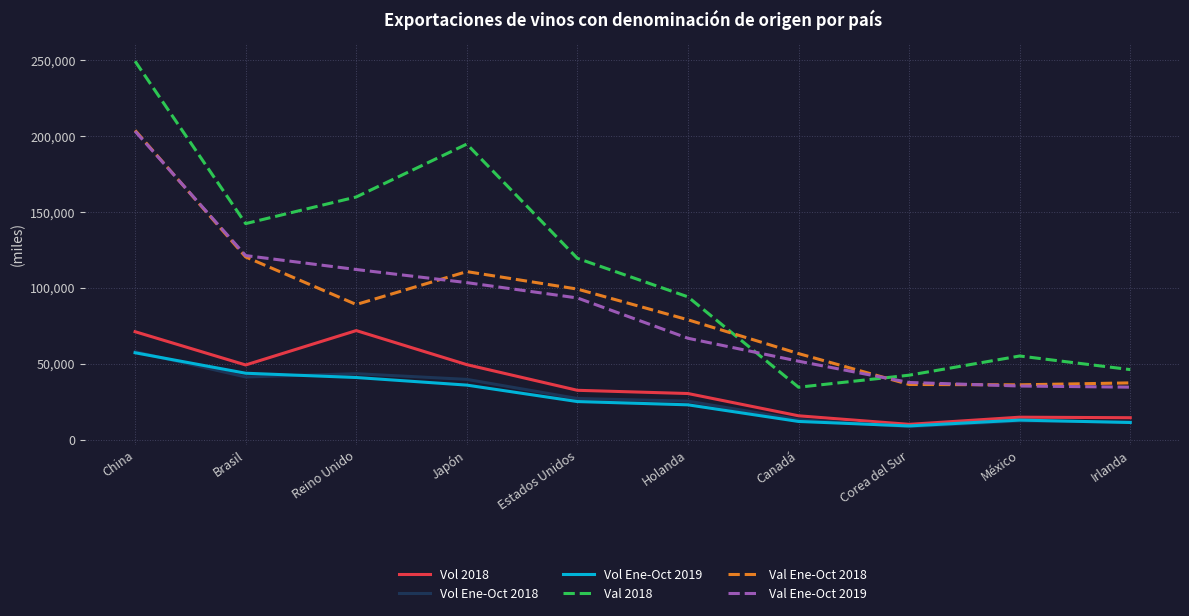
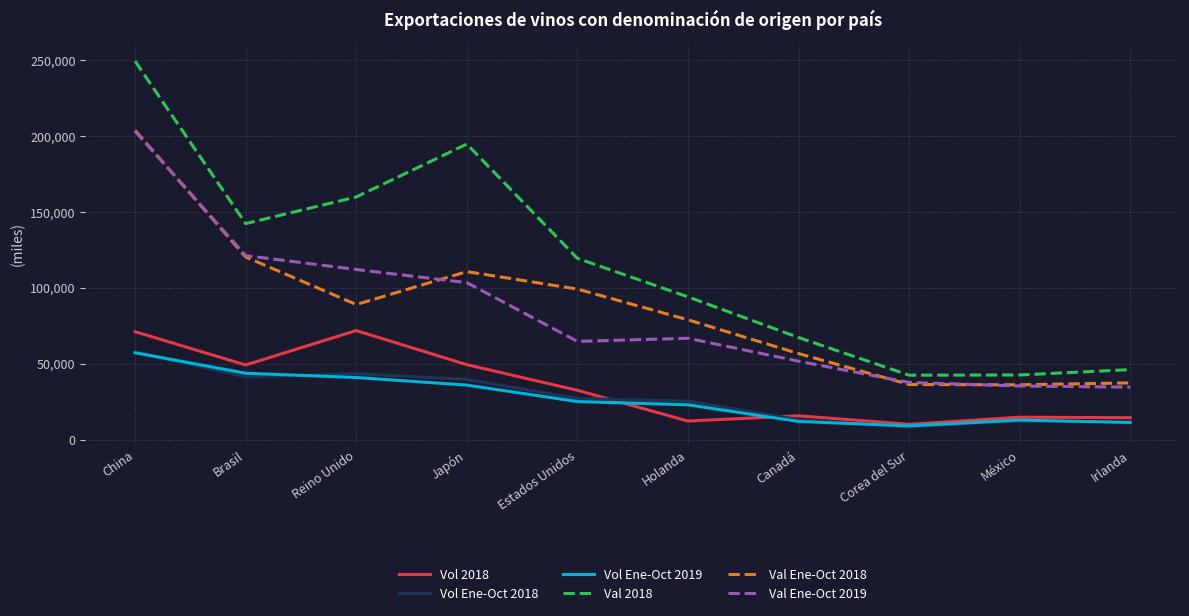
  {
    "Vol 2018": {
      "China": "71,000",
      "Brasil": "49,000",
      "Reino Unido": "72,000",
      "Japón": "49,000",
      "Estados Unidos": "32,000",
-     "Holanda": "30,000",
+     "Holanda": "12,000",
      "Canadá": "16,000",
      "México": "15,000",
      "Irlanda": "14,000"
    },
    "Vol Ene-Oct 2018": {
      "Brasil": "41,000",
      "Reino Unido": "43,000",
      "Japón": "40,000",
      "Estados Unidos": "27,000",
      "Holanda": "25,000"
    },
    "Vol Ene-Oct 2019": {
      "Brasil": "44,000",
      "Reino Unido": "41,000",
      "Japón": "36,000",
      "Estados Unidos": "25,000",
      "Holanda": "23,000"
    },
    "Val 2018": {
      "China": "249,000",
      "Brasil": "142,000",
      "Reino Unido": "160,000",
      "Japón": "195,000",
      "Estados Unidos": "120,000",
      "Holanda": "94,000",
-     "Canadá": "35,000",
+     "Canadá": "67,000",
      "Corea del Sur": "42,000",
-     "México": "55,000",
+     "México": "43,000",
      "Irlanda": "46,000"
    },
    "Val Ene-Oct 2018": {
      "Reino Unido": "89,000",
      "Japón": "111,000",
      "Estados Unidos": "99,000",
      "Holanda": "79,000",
      "Canadá": "57,000",
      "Irlanda": "37,000"
    },
    "Val Ene-Oct 2019": {
      "Reino Unido": "112,000",
      "Japón": "103,000",
-     "Estados Unidos": "93,000",
+     "Estados Unidos": "65,000",
      "Holanda": "67,000",
      "Canadá": "52,000",
      "Irlanda": "35,000"
    }
  }
